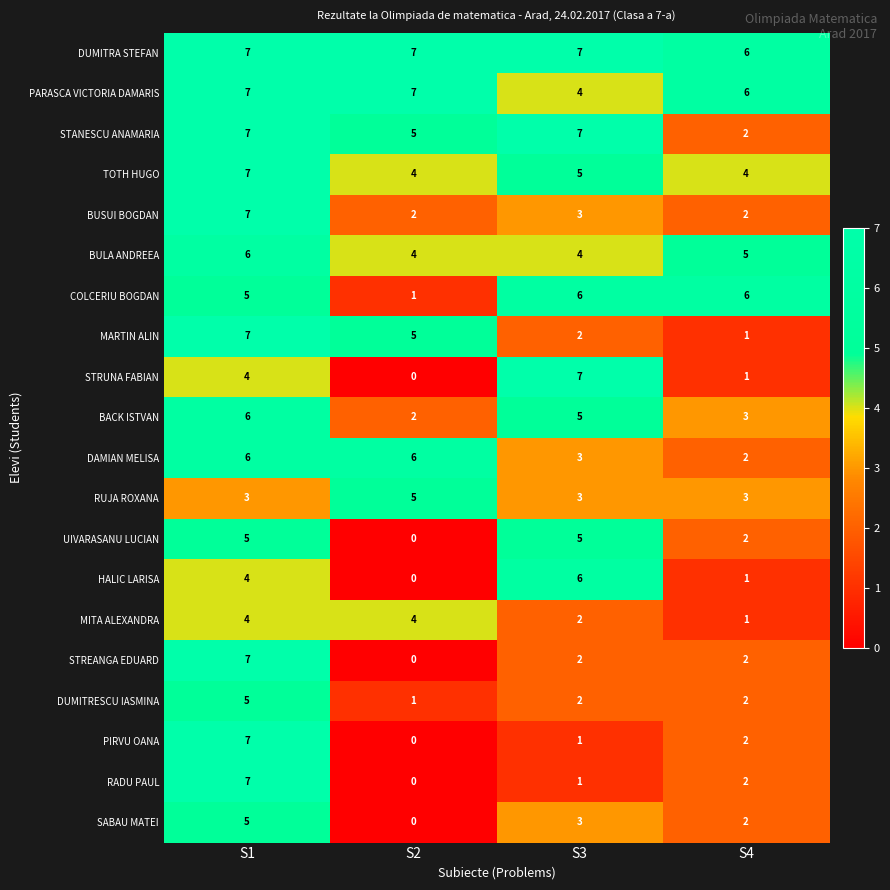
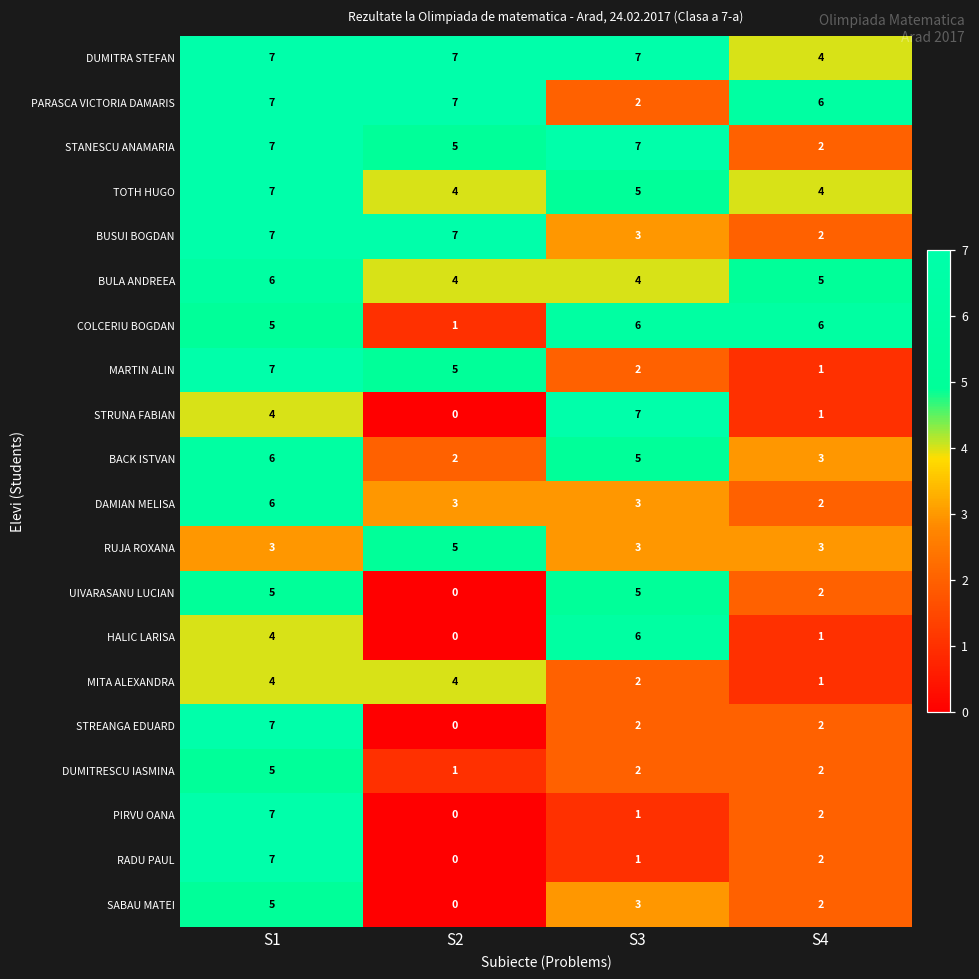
  {
    "DUMITRA STEFAN": {
      "S1": 7,
      "S2": 7,
      "S3": 7,
-     "S4": 6
+     "S4": 4
    },
    "PARASCA VICTORIA DAMARIS": {
      "S1": 7,
      "S2": 7,
-     "S3": 4,
+     "S3": 2,
      "S4": 6
    },
    "STANESCU ANAMARIA": {
      "S1": 7,
      "S2": 5,
      "S3": 7,
      "S4": 2
    },
    "TOTH HUGO": {
      "S1": 7,
      "S2": 4,
      "S3": 5,
      "S4": 4
    },
    "BUSUI BOGDAN": {
      "S1": 7,
-     "S2": 2,
+     "S2": 7,
      "S3": 3,
      "S4": 2
    },
    "BULA ANDREEA": {
      "S1": 6,
      "S2": 4,
      "S3": 4,
      "S4": 5
    },
    "COLCERIU BOGDAN": {
      "S1": 5,
      "S2": 1,
      "S3": 6,
      "S4": 6
    },
    "MARTIN ALIN": {
      "S1": 7,
      "S2": 5,
      "S3": 2,
      "S4": 1
    },
    "STRUNA FABIAN": {
      "S1": 4,
      "S2": 0,
      "S3": 7,
      "S4": 1
    },
    "BACK ISTVAN": {
      "S1": 6,
      "S2": 2,
      "S3": 5,
      "S4": 3
    },
    "DAMIAN MELISA": {
      "S1": 6,
-     "S2": 6,
+     "S2": 3,
      "S3": 3,
      "S4": 2
    },
    "RUJA ROXANA": {
      "S1": 3,
      "S2": 5,
      "S3": 3,
      "S4": 3
    },
    "UIVARASANU LUCIAN": {
      "S1": 5,
      "S2": 0,
      "S3": 5,
      "S4": 2
    },
    "HALIC LARISA": {
      "S1": 4,
      "S2": 0,
      "S3": 6,
      "S4": 1
    },
    "MITA ALEXANDRA": {
      "S1": 4,
      "S2": 4,
      "S3": 2,
      "S4": 1
    },
    "STREANGA EDUARD": {
      "S1": 7,
      "S2": 0,
      "S3": 2,
      "S4": 2
    },
    "DUMITRESCU IASMINA": {
      "S1": 5,
      "S2": 1,
      "S3": 2,
      "S4": 2
    },
    "PIRVU OANA": {
      "S1": 7,
      "S2": 0,
      "S3": 1,
      "S4": 2
    },
    "RADU PAUL": {
      "S1": 7,
      "S2": 0,
      "S3": 1,
      "S4": 2
    },
    "SABAU MATEI": {
      "S1": 5,
      "S2": 0,
      "S3": 3,
      "S4": 2
    }
  }
